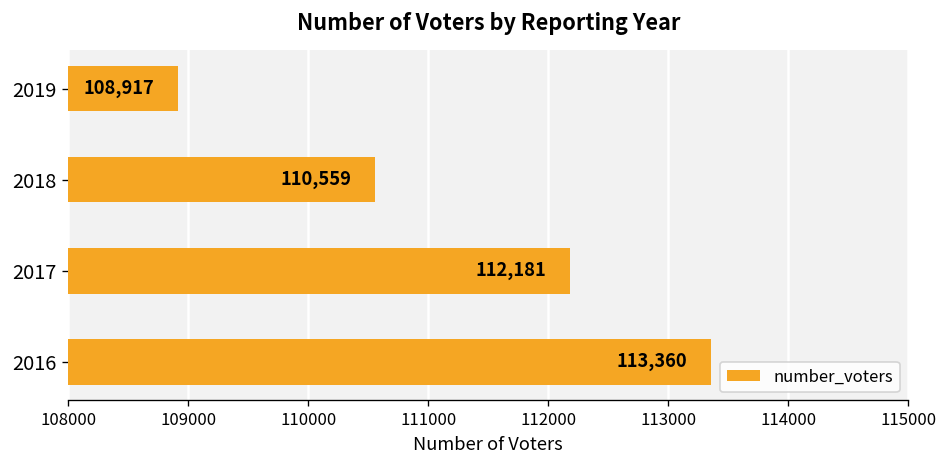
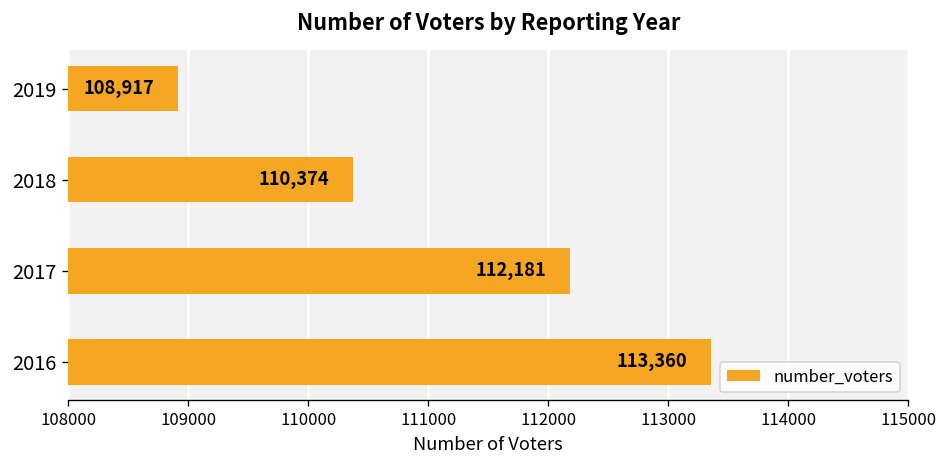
  {
    "2019": "108,917",
-   "2018": "110,559",
+   "2018": "110,374",
    "2017": "112,181",
    "2016": "113,360"
  }
